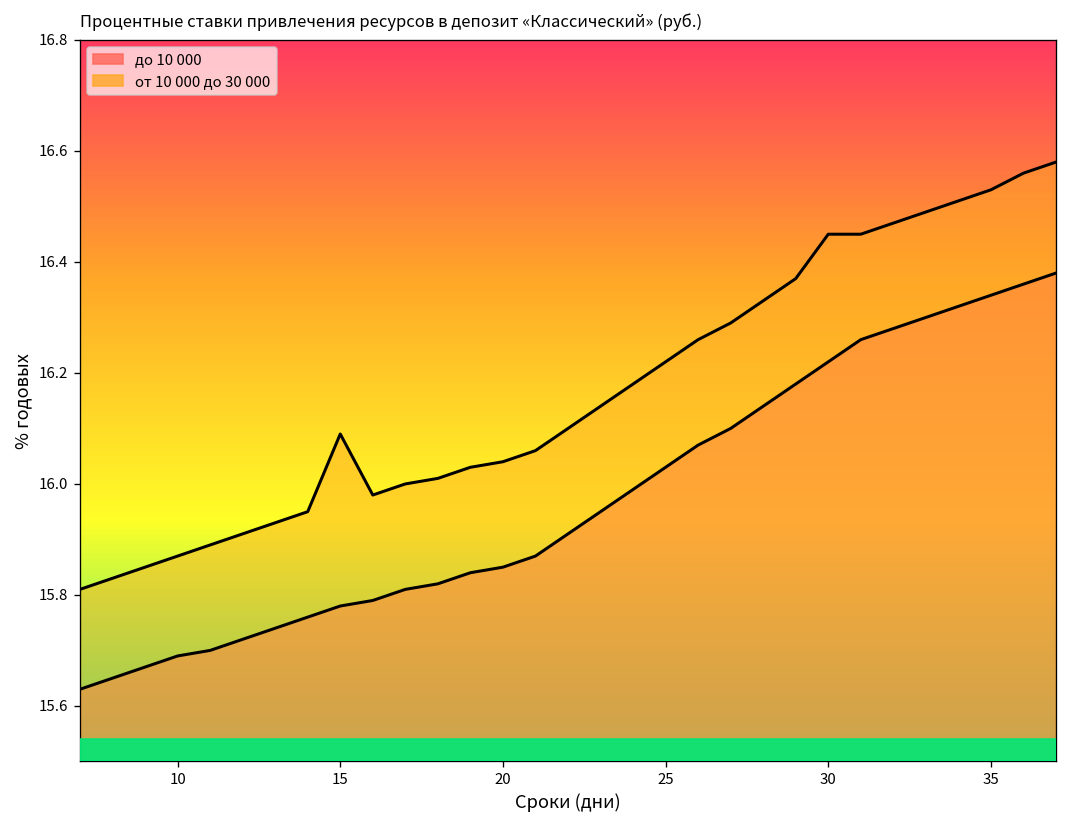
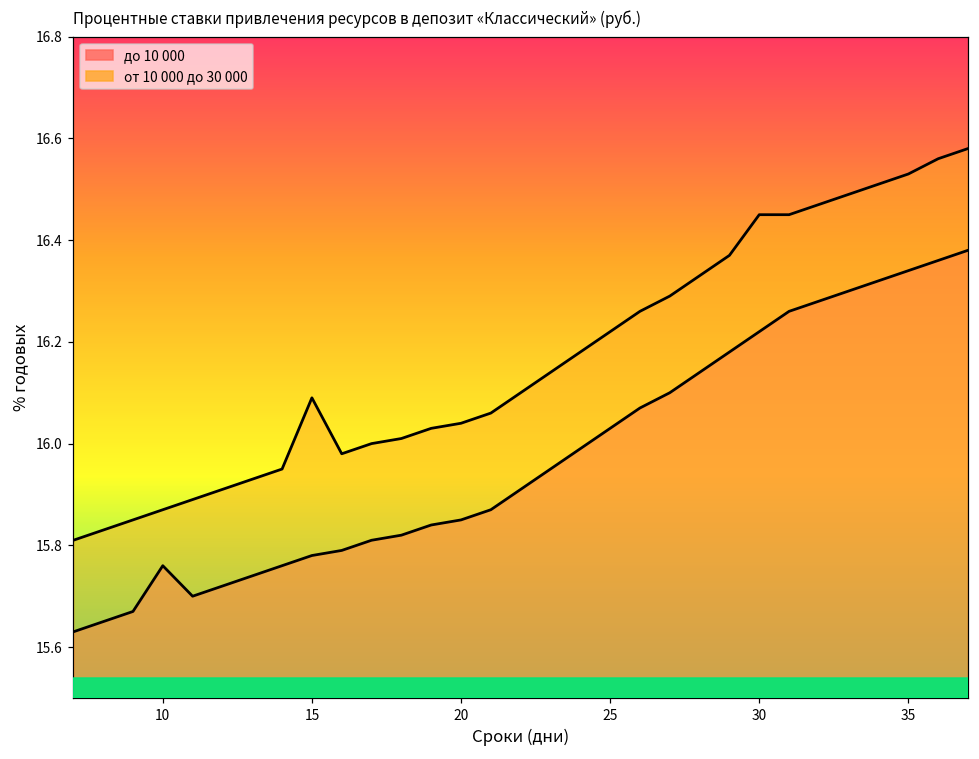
  {
    "до 10 000": {
-     "10": 15.69,
+     "10": 15.76,
      "15": 15.78,
      "20": 15.85,
      "25": 16.03,
      "30": 16.22,
      "35": 16.34
    },
    "от 10 000 до 30 000": {
      "10": 15.87,
      "15": 16.09,
      "20": 16.04,
      "25": 16.22,
      "30": 16.45,
      "35": 16.53
    }
  }
